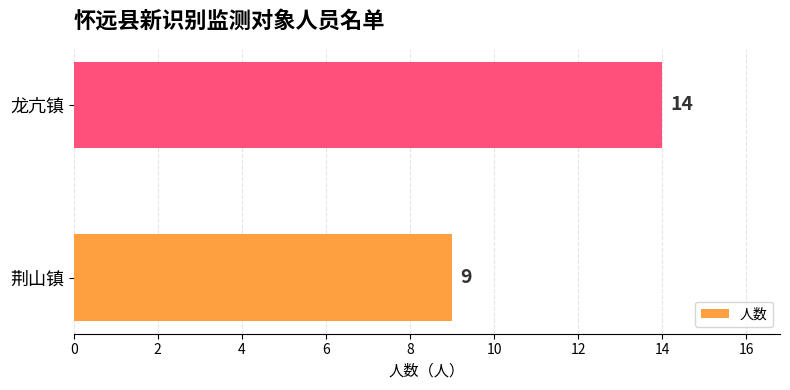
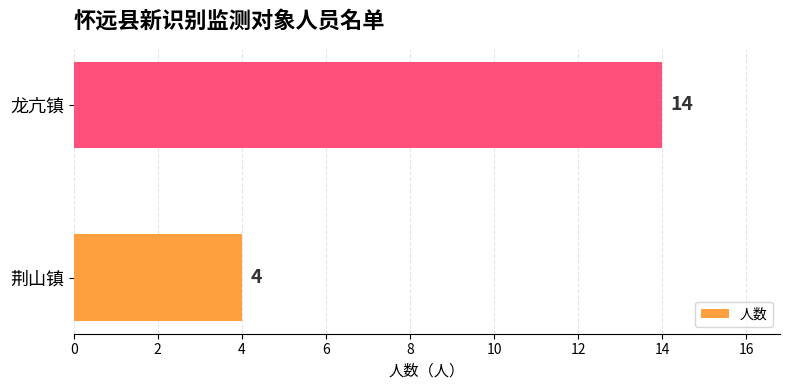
  {
    "龙亢镇": 14,
-   "荆山镇": 9
+   "荆山镇": 4
  }
